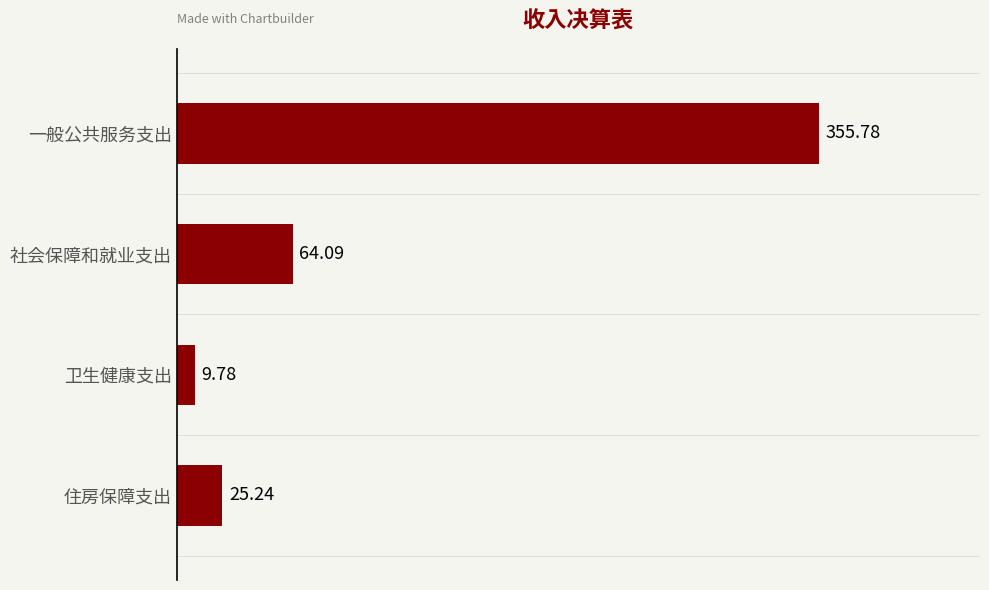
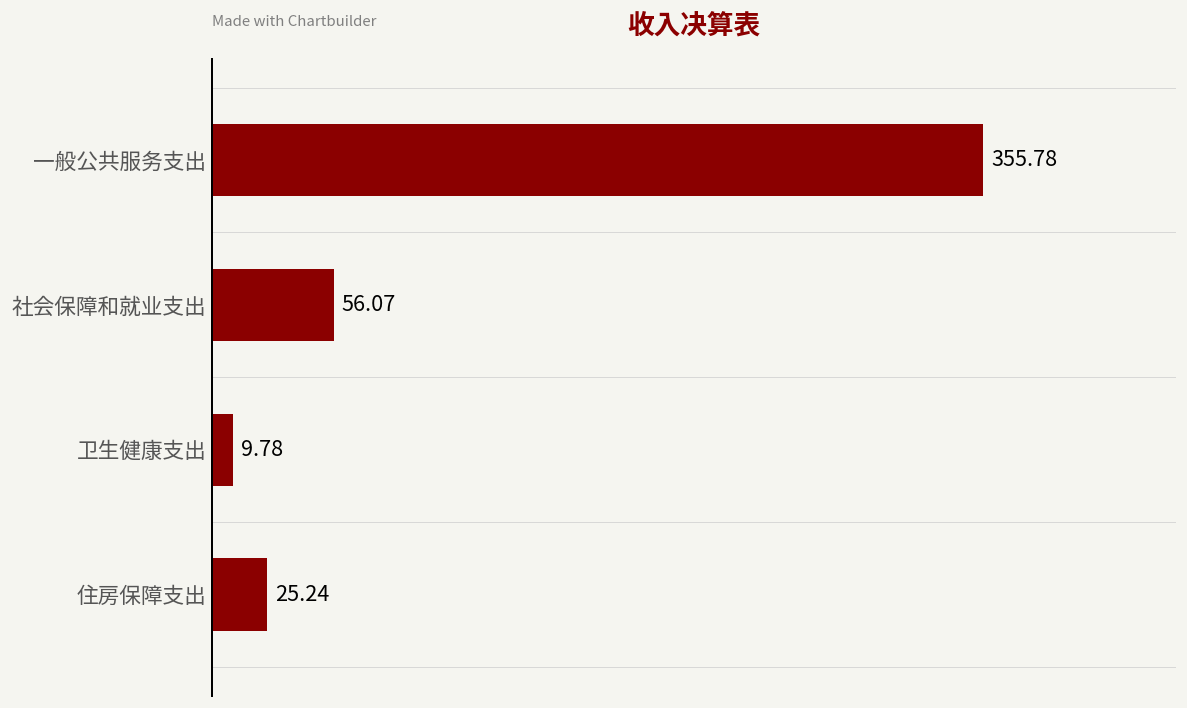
  {
    "一般公共服务支出": 355.78,
-   "社会保障和就业支出": 64.09,
+   "社会保障和就业支出": 56.07,
    "卫生健康支出": 9.78,
    "住房保障支出": 25.24
  }
